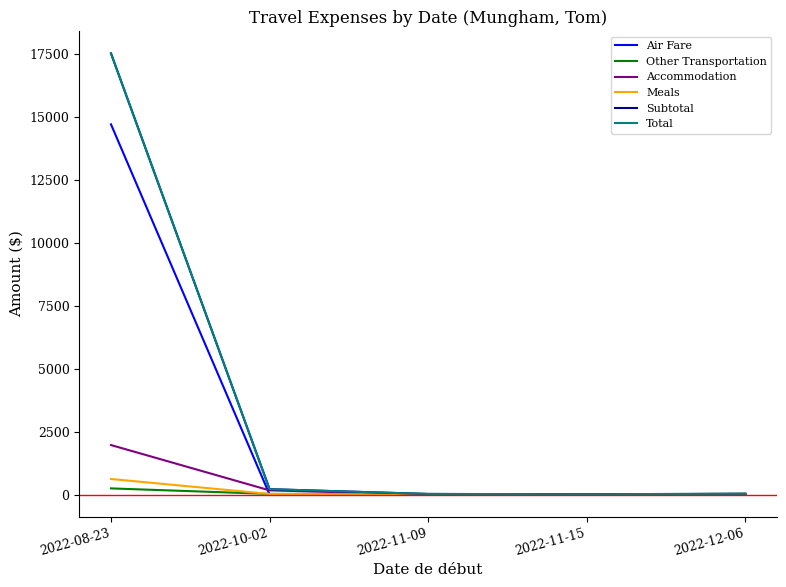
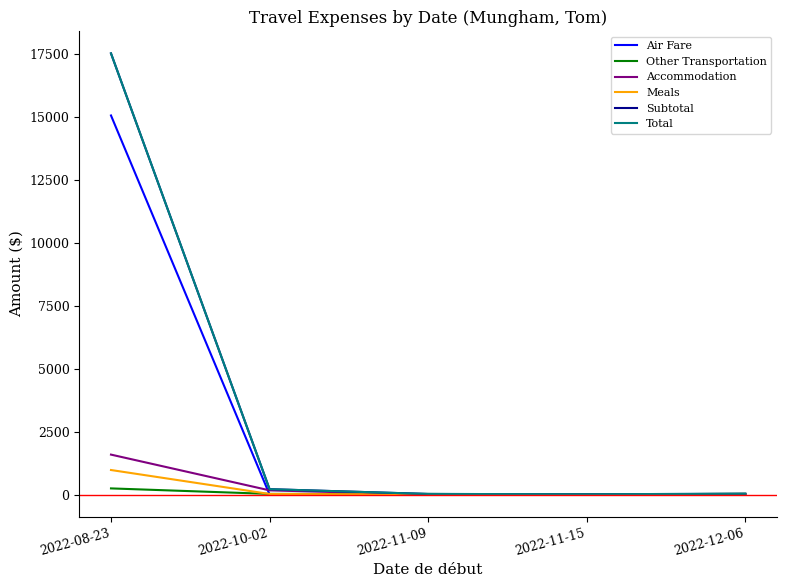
  {
    "Air Fare": {
-     "2022-08-23": 14700
+     "2022-08-23": 15100
    },
    "Other Transportation": {
      "2022-08-23": 200
    },
    "Accommodation": {
-     "2022-08-23": 2000
+     "2022-08-23": 1600
    },
    "Meals": {
-     "2022-08-23": 600
+     "2022-08-23": 1000
    },
    "Total": {
      "2022-08-23": 17500
    }
  }
